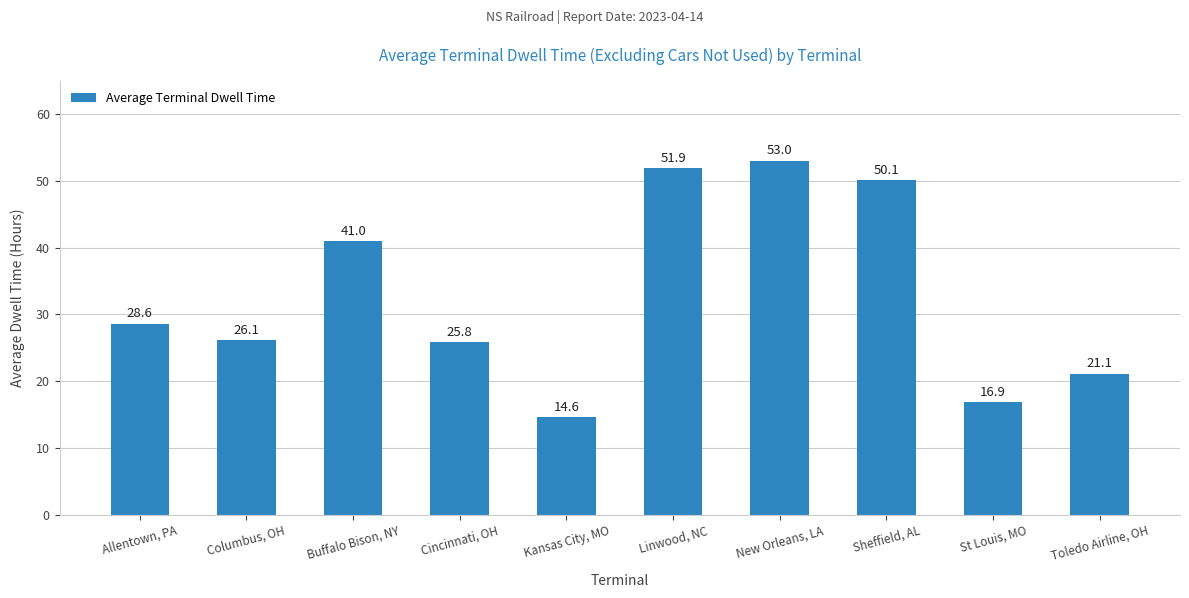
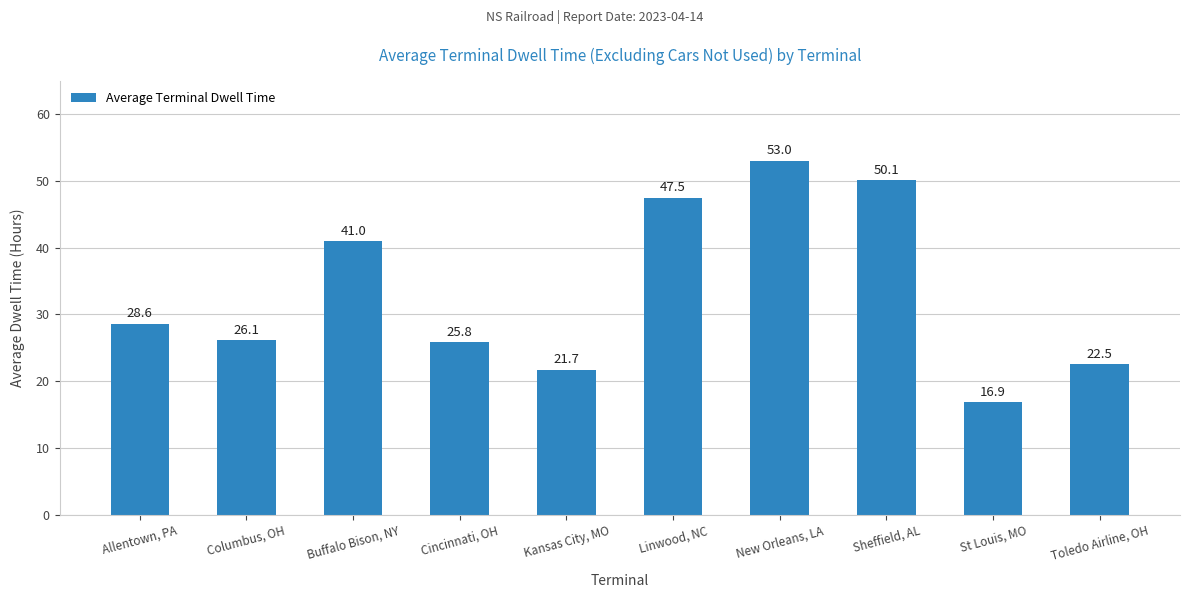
  {
    "Allentown, PA": 28.6,
    "Columbus, OH": 26.1,
    "Buffalo Bison, NY": 41.0,
    "Cincinnati, OH": 25.8,
-   "Kansas City, MO": 14.6,
-   "Linwood, NC": 51.9,
+   "Kansas City, MO": 21.7,
+   "Linwood, NC": 47.5,
    "New Orleans, LA": 53.0,
    "Sheffield, AL": 50.1,
    "St Louis, MO": 16.9,
-   "Toledo Airline, OH": 21.1
+   "Toledo Airline, OH": 22.5
  }
